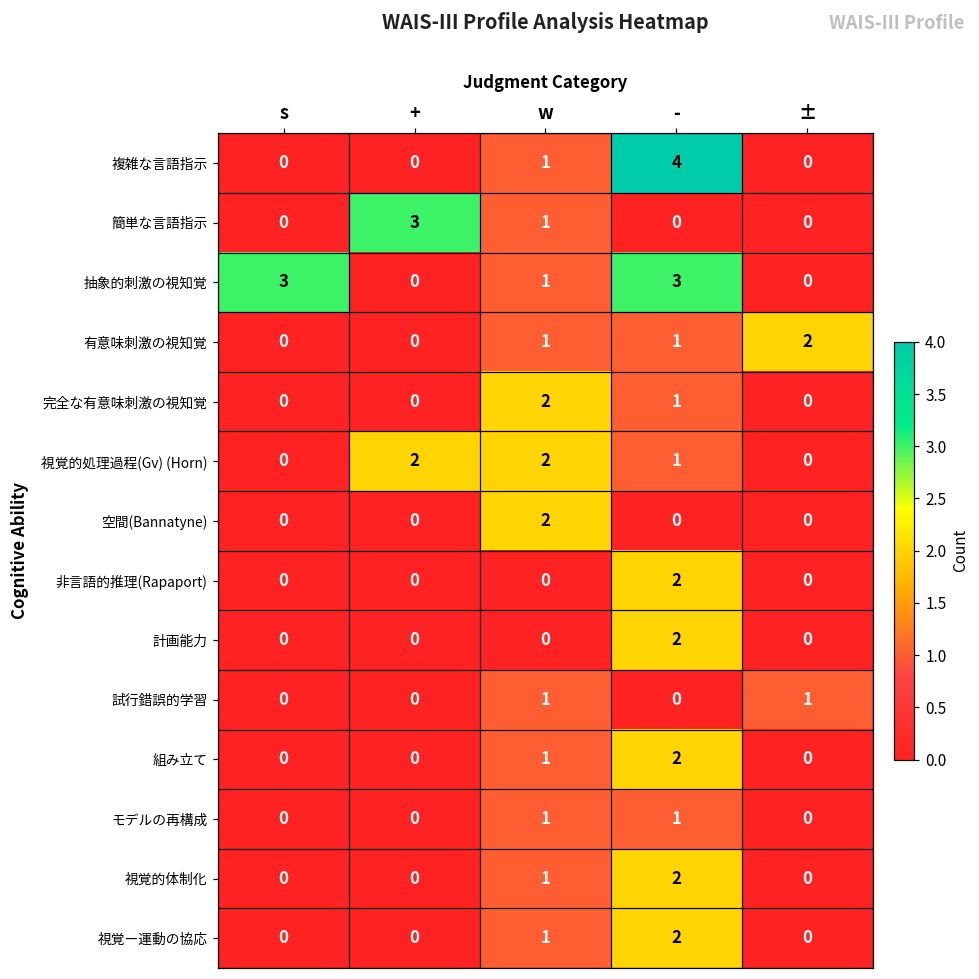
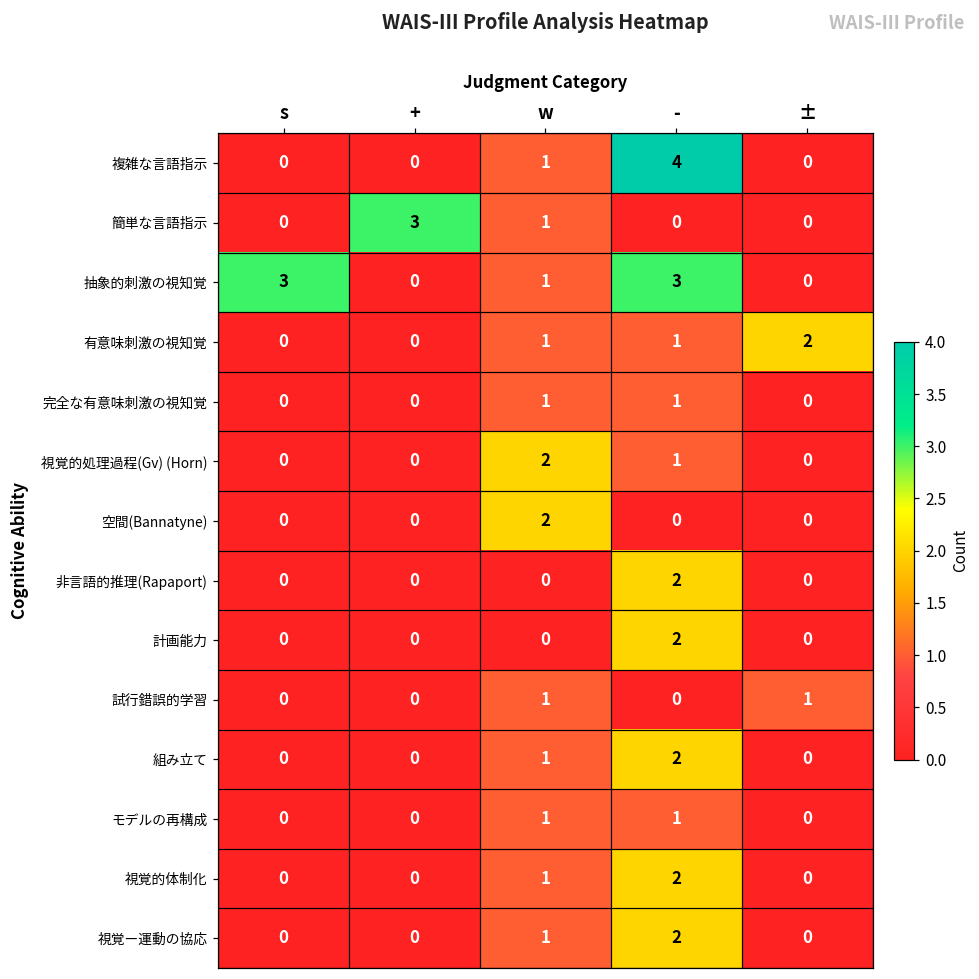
  {
    "複雑な言語指示": {
      "s": 0,
      "+": 0,
      "w": 1,
      "-": 4,
      "±": 0
    },
    "簡単な言語指示": {
      "s": 0,
      "+": 3,
      "w": 1,
      "-": 0,
      "±": 0
    },
    "抽象的刺激の視知覚": {
      "s": 3,
      "+": 0,
      "w": 1,
      "-": 3,
      "±": 0
    },
    "有意味刺激の視知覚": {
      "s": 0,
      "+": 0,
      "w": 1,
      "-": 1,
      "±": 2
    },
    "完全な有意味刺激の視知覚": {
      "s": 0,
      "+": 0,
-     "w": 2,
+     "w": 1,
      "-": 1,
      "±": 0
    },
    "視覚的処理過程(Gv) (Horn)": {
      "s": 0,
-     "+": 2,
+     "+": 0,
      "w": 2,
      "-": 1,
      "±": 0
    },
    "空間(Bannatyne)": {
      "s": 0,
      "+": 0,
      "w": 2,
      "-": 0,
      "±": 0
    },
    "非言語的推理(Rapaport)": {
      "s": 0,
      "+": 0,
      "w": 0,
      "-": 2,
      "±": 0
    },
    "計画能力": {
      "s": 0,
      "+": 0,
      "w": 0,
      "-": 2,
      "±": 0
    },
    "試行錯誤的学習": {
      "s": 0,
      "+": 0,
      "w": 1,
      "-": 0,
      "±": 1
    },
    "組み立て": {
      "s": 0,
      "+": 0,
      "w": 1,
      "-": 2,
      "±": 0
    },
    "モデルの再構成": {
      "s": 0,
      "+": 0,
      "w": 1,
      "-": 1,
      "±": 0
    },
    "視覚的体制化": {
      "s": 0,
      "+": 0,
      "w": 1,
      "-": 2,
      "±": 0
    },
    "視覚ー運動の協応": {
      "s": 0,
      "+": 0,
      "w": 1,
      "-": 2,
      "±": 0
    }
  }
